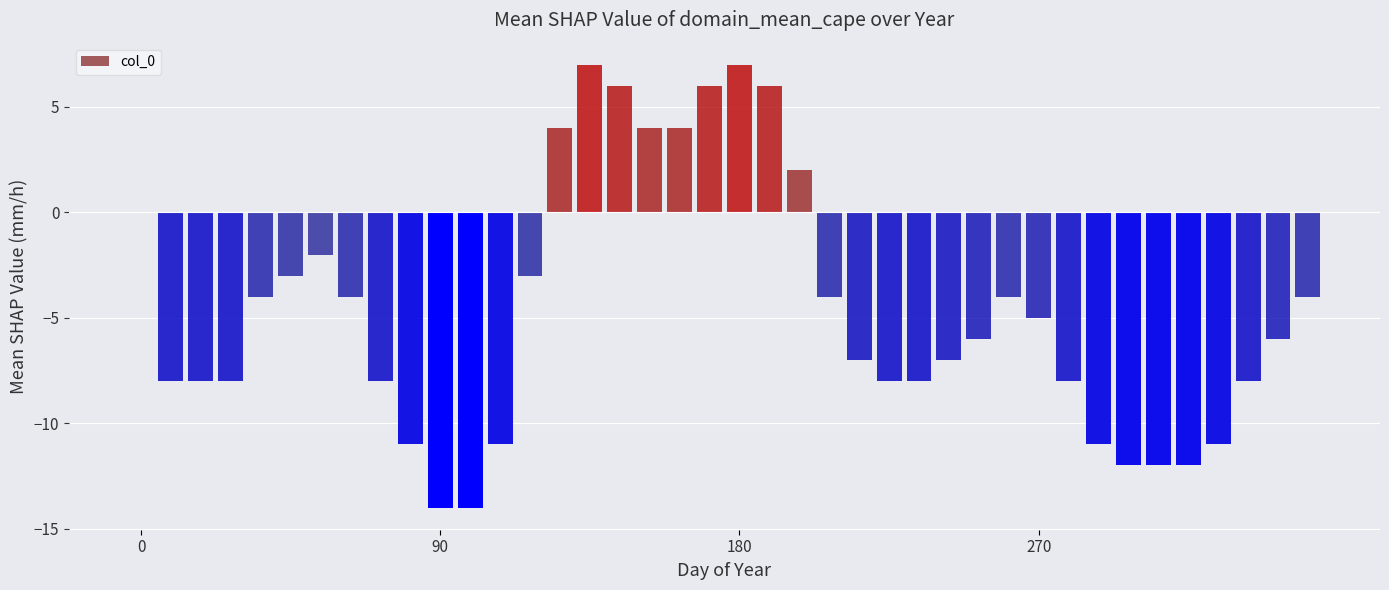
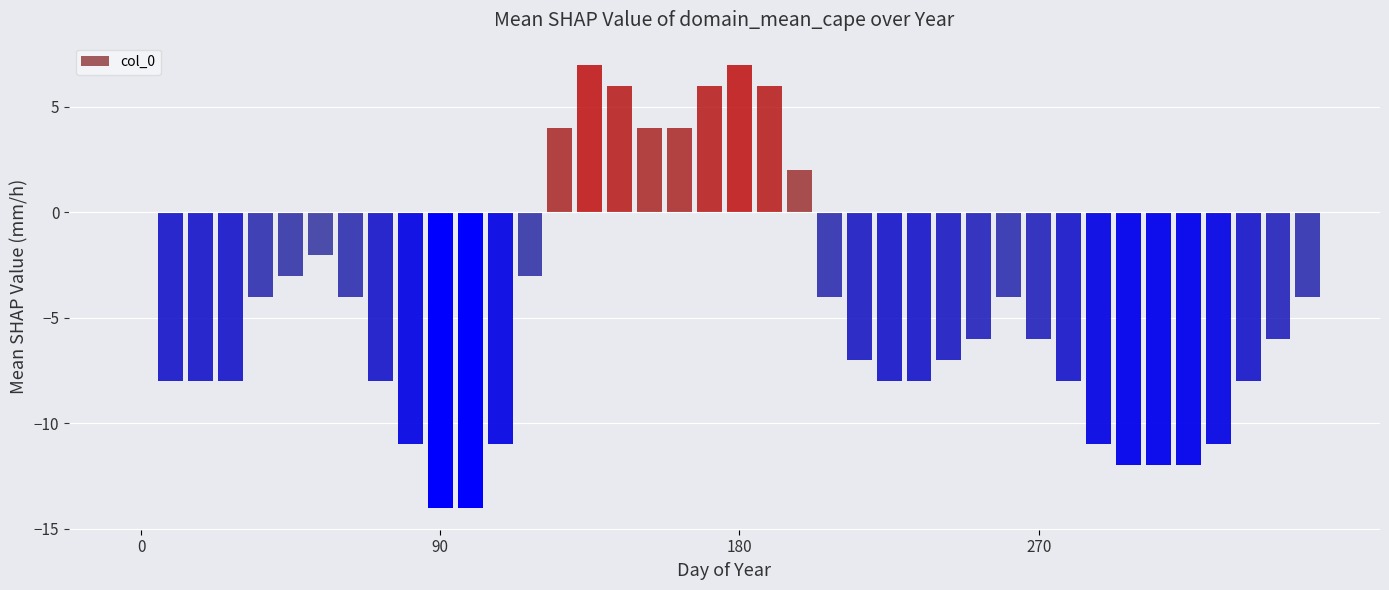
  {
    "0": 0,
    "90": -14,
    "180": 7,
-   "270": -5
+   "270": -6
  }
